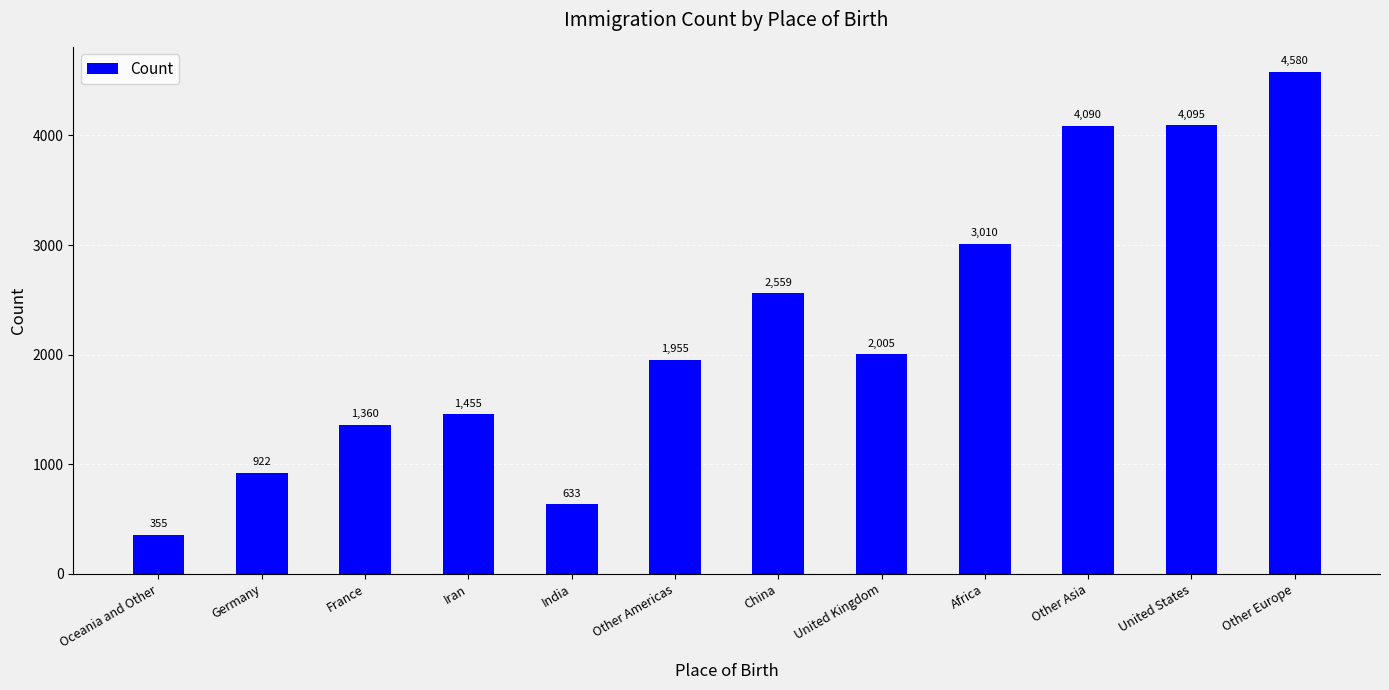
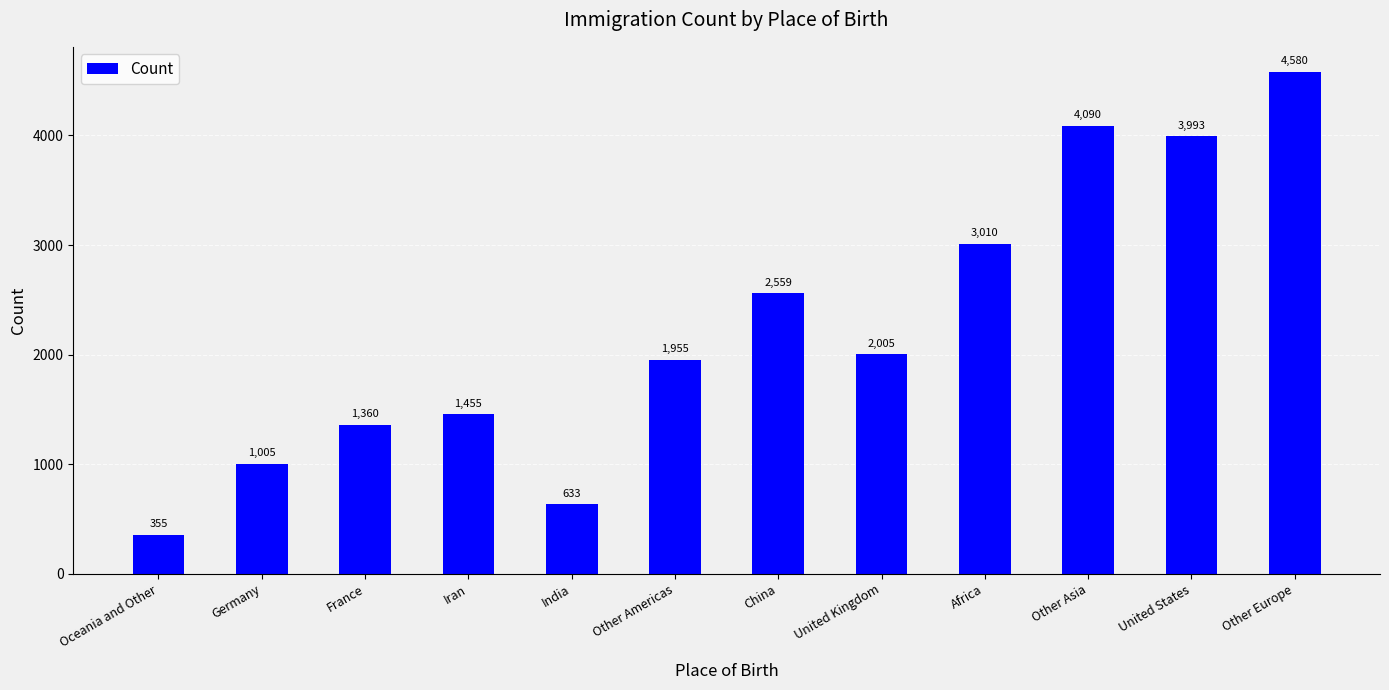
  {
    "Oceania and Other": "355",
-   "Germany": "922",
+   "Germany": "1,005",
    "France": "1,360",
    "Iran": "1,455",
    "India": "633",
    "Other Americas": "1,955",
    "China": "2,559",
    "United Kingdom": "2,005",
    "Africa": "3,010",
    "Other Asia": "4,090",
-   "United States": "4,095",
+   "United States": "3,993",
    "Other Europe": "4,580"
  }
